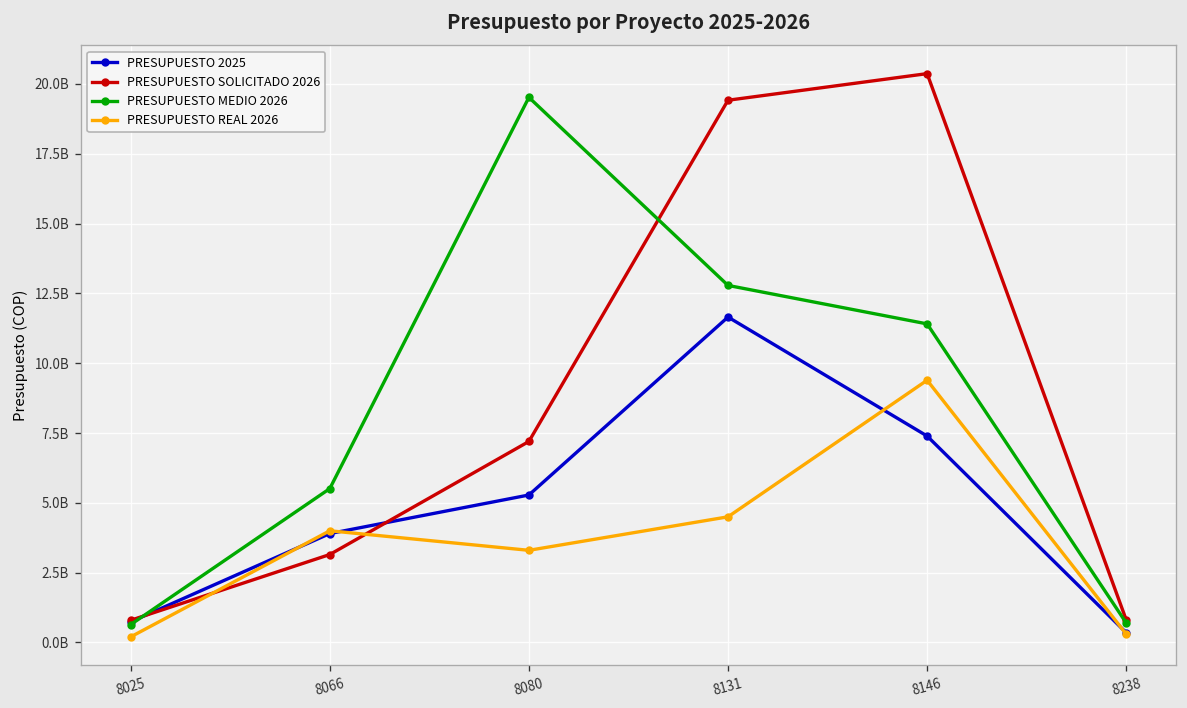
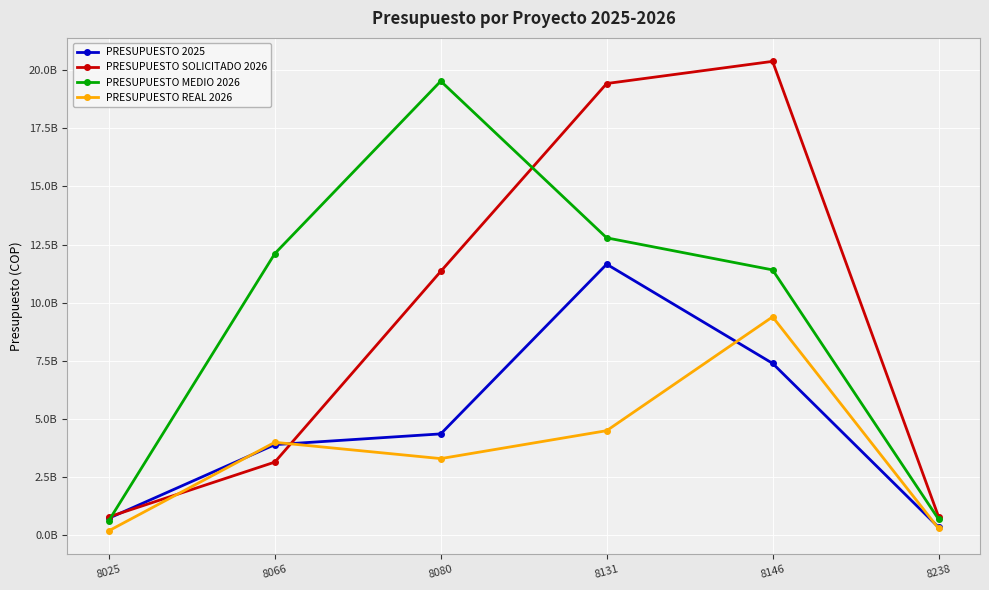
  {
    "PRESUPUESTO 2025": {
-     "8080": 5300000000,
+     "8080": 4400000000,
      "8131": 11700000000,
      "8146": 7400000000
    },
    "PRESUPUESTO SOLICITADO 2026": {
      "8066": 3100000000,
-     "8080": 7200000000,
+     "8080": 11300000000,
      "8131": 19400000000,
      "8146": 20400000000
    },
    "PRESUPUESTO MEDIO 2026": {
-     "8066": 5500000000,
+     "8066": 12100000000,
      "8080": 19500000000,
      "8131": 12800000000,
      "8146": 11400000000
    },
    "PRESUPUESTO REAL 2026": {
      "8025": 200000000,
      "8080": 3300000000,
      "8131": 4500000000,
      "8146": 9400000000
    }
  }
